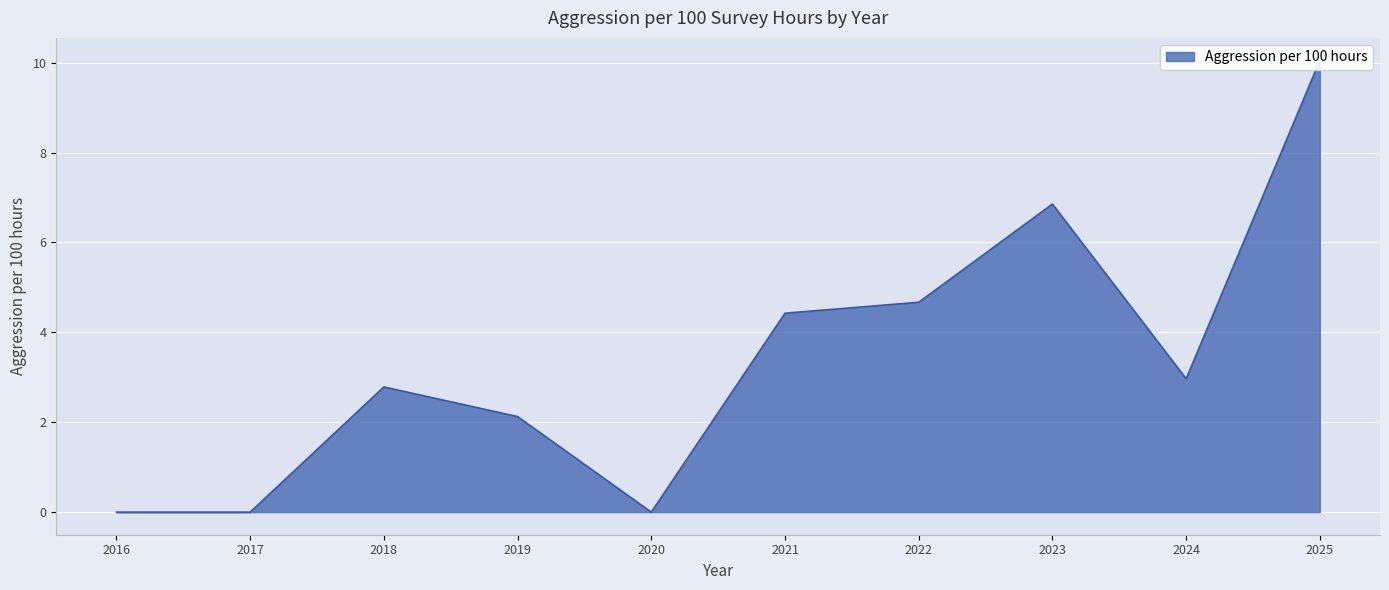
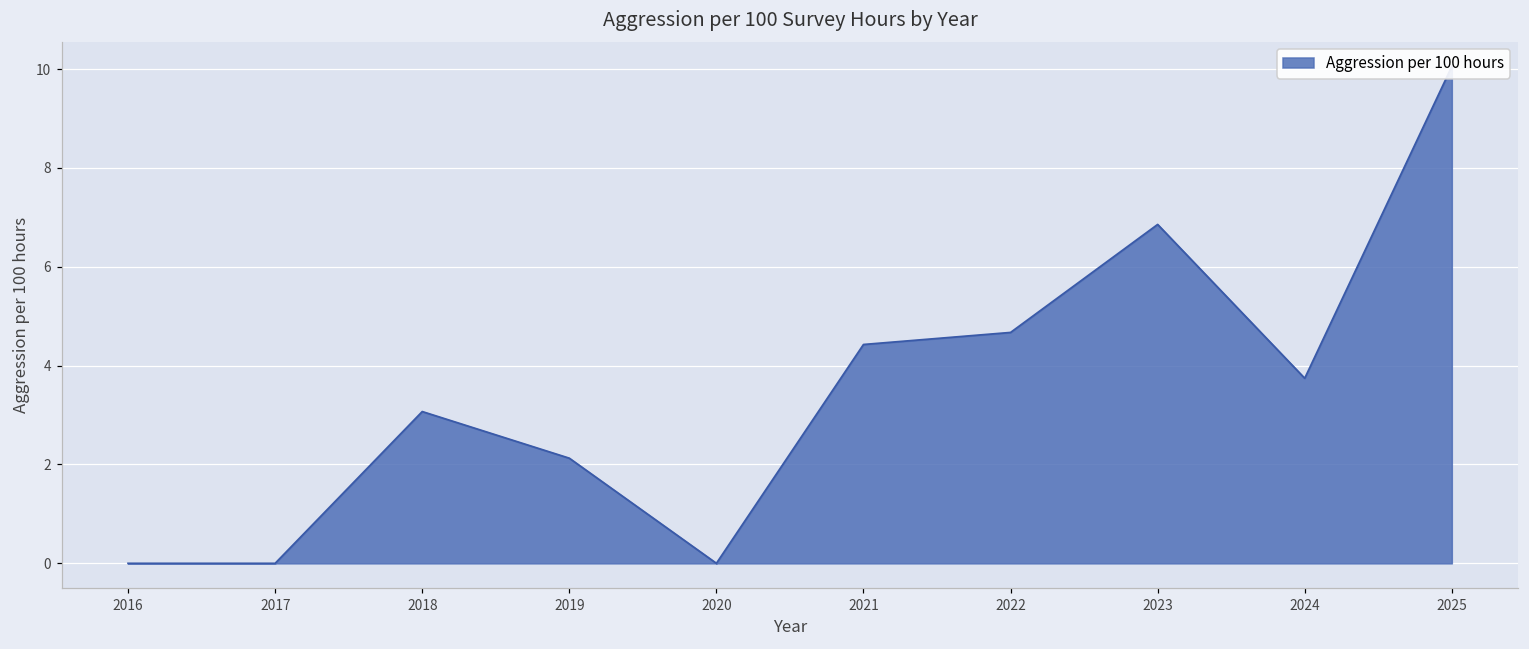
  {
    "2016": 0.0,
    "2017": 0.0,
-   "2018": 2.8,
+   "2018": 3.1,
    "2019": 2.1,
    "2020": 0.0,
    "2021": 4.4,
    "2022": 4.7,
    "2023": 6.9,
-   "2024": 3.0
+   "2024": 3.7
  }
